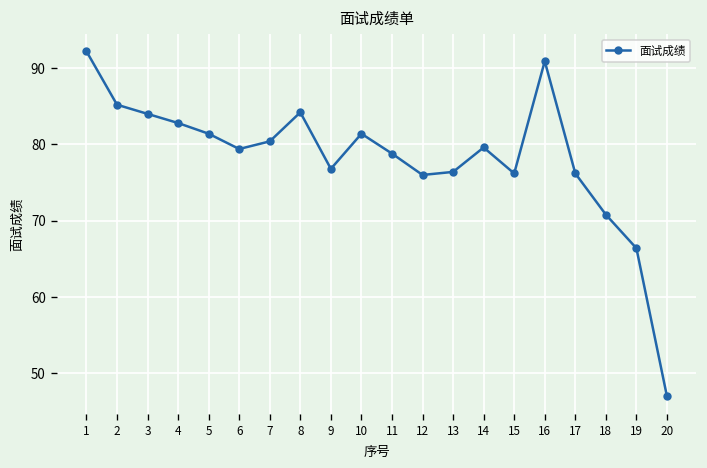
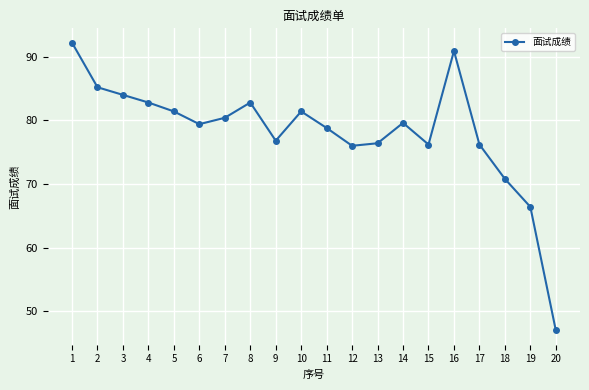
  {
    "1": 92,
    "2": 85,
    "3": 84,
    "4": 83,
    "5": 81,
    "6": 79,
    "7": 80,
-   "8": 84,
+   "8": 83,
    "9": 77,
    "10": 81,
    "11": 79,
    "12": 76,
    "13": 76,
    "14": 80,
    "15": 76,
    "16": 91,
    "17": 76,
    "18": 71,
    "19": 66,
    "20": 47
  }
